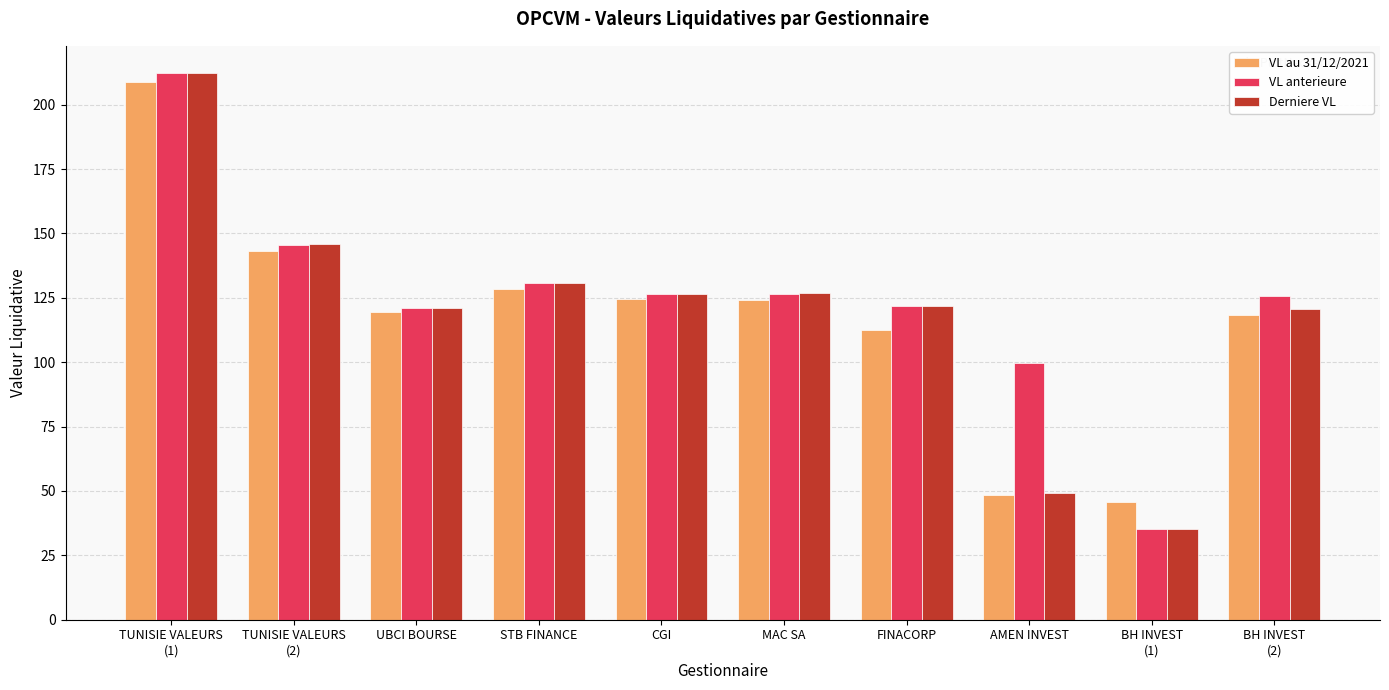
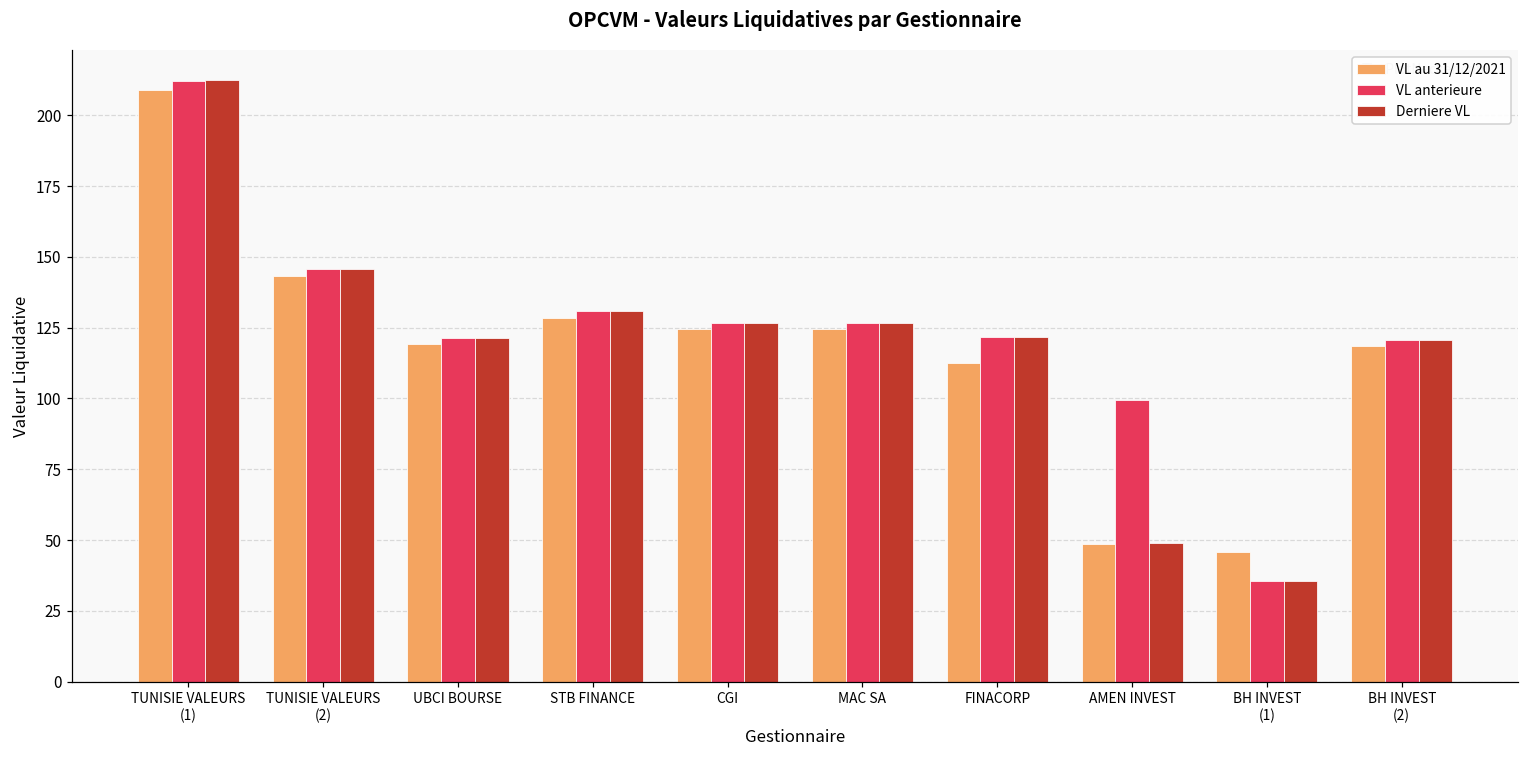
  {
    "VL au 31/12/2021": {
      "TUNISIE VALEURS (1)": 209,
      "TUNISIE VALEURS (2)": 143,
      "UBCI BOURSE": 119,
      "STB FINANCE": 129,
      "CGI": 125,
      "MAC SA": 124,
      "FINACORP": 113,
      "AMEN INVEST": 48,
      "BH INVEST (1)": 46,
      "BH INVEST (2)": 118
    },
    "VL anterieure": {
      "TUNISIE VALEURS (1)": 212,
      "TUNISIE VALEURS (2)": 146,
      "UBCI BOURSE": 121,
      "STB FINANCE": 131,
      "CGI": 127,
      "MAC SA": 127,
      "FINACORP": 122,
      "AMEN INVEST": 100,
      "BH INVEST (1)": 35,
-     "BH INVEST (2)": 126
+     "BH INVEST (2)": 120
    },
    "Derniere VL": {
      "TUNISIE VALEURS (1)": 212,
      "TUNISIE VALEURS (2)": 146,
      "UBCI BOURSE": 121,
      "STB FINANCE": 131,
      "CGI": 127,
      "MAC SA": 127,
      "FINACORP": 122,
      "AMEN INVEST": 49,
      "BH INVEST (1)": 35,
      "BH INVEST (2)": 121
    }
  }
